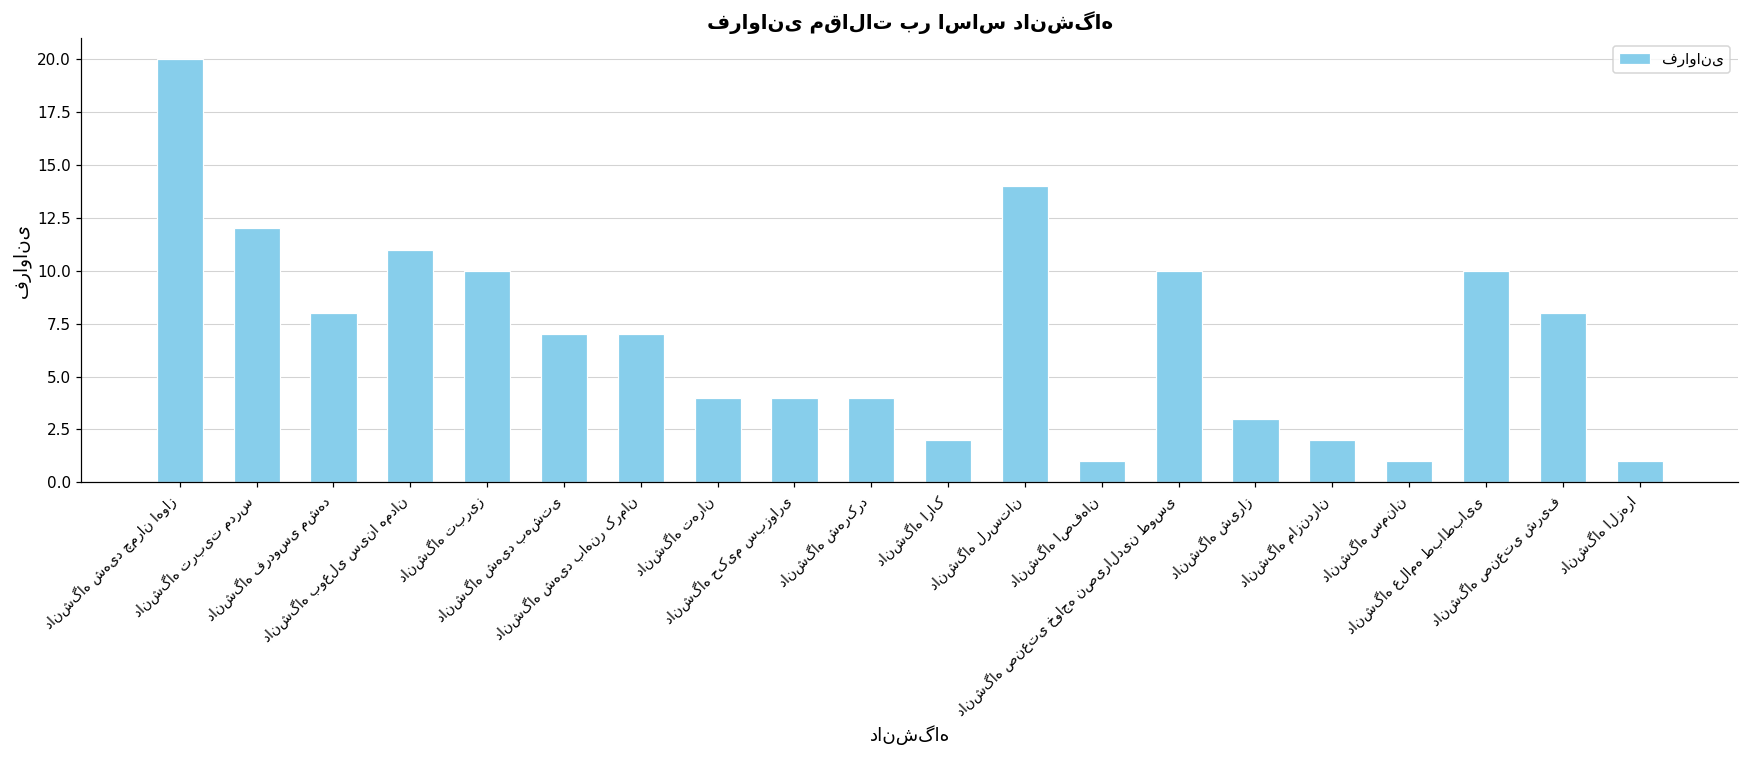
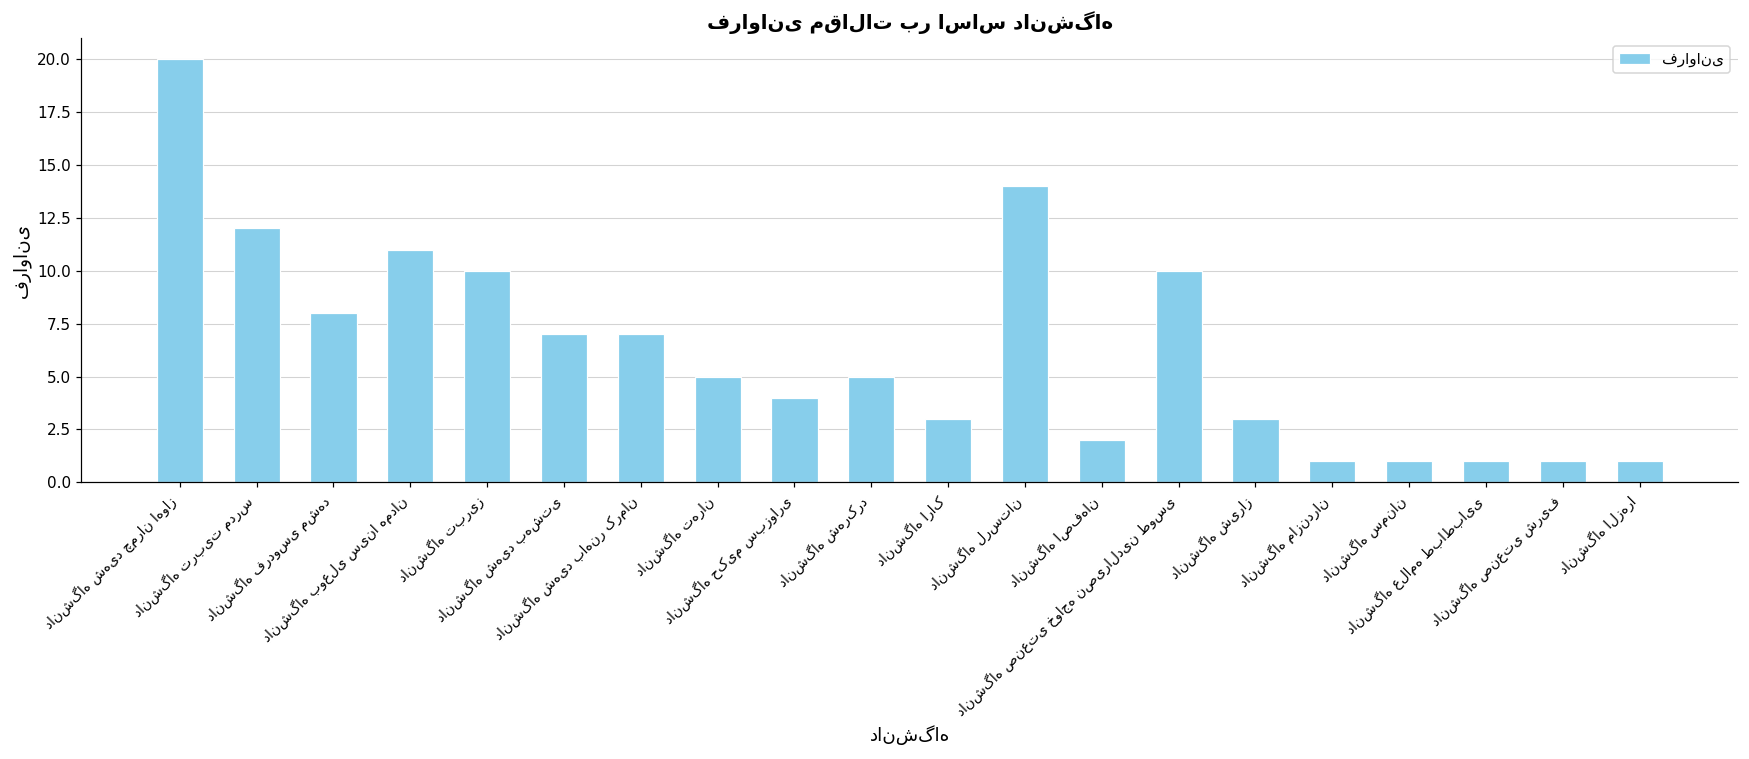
  {
    "دانشگاه شهید چمران اهواز": 20,
    "دانشگاه تربیت مدرس": 12,
    "دانشگاه فردوسی مشهد": 8,
    "دانشگاه بوعلی سینا همدان": 11,
    "دانشگاه تبریز": 10,
    "دانشگاه شهید بهشتی": 7,
    "دانشگاه شهید باهنر کرمان": 7,
-   "دانشگاه تهران": 4,
+   "دانشگاه تهران": 5,
    "دانشگاه حکیم سبزواری": 4,
-   "دانشگاه شهرکرد": 4,
-   "دانشگاه اراک": 2,
+   "دانشگاه شهرکرد": 5,
+   "دانشگاه اراک": 3,
    "دانشگاه لرستان": 14,
-   "دانشگاه اصفهان": 1,
+   "دانشگاه اصفهان": 2,
    "دانشگاه صنعتی خواجه نصیرالدین طوسی": 10,
    "دانشگاه شیراز": 3,
-   "دانشگاه مازندران": 2,
+   "دانشگاه مازندران": 1,
    "دانشگاه سمنان": 1,
-   "دانشگاه علامه طباطبایی": 10,
-   "دانشگاه صنعتی شریف": 8,
+   "دانشگاه علامه طباطبایی": 1,
+   "دانشگاه صنعتی شریف": 1,
    "دانشگاه الزهرا": 1
  }
